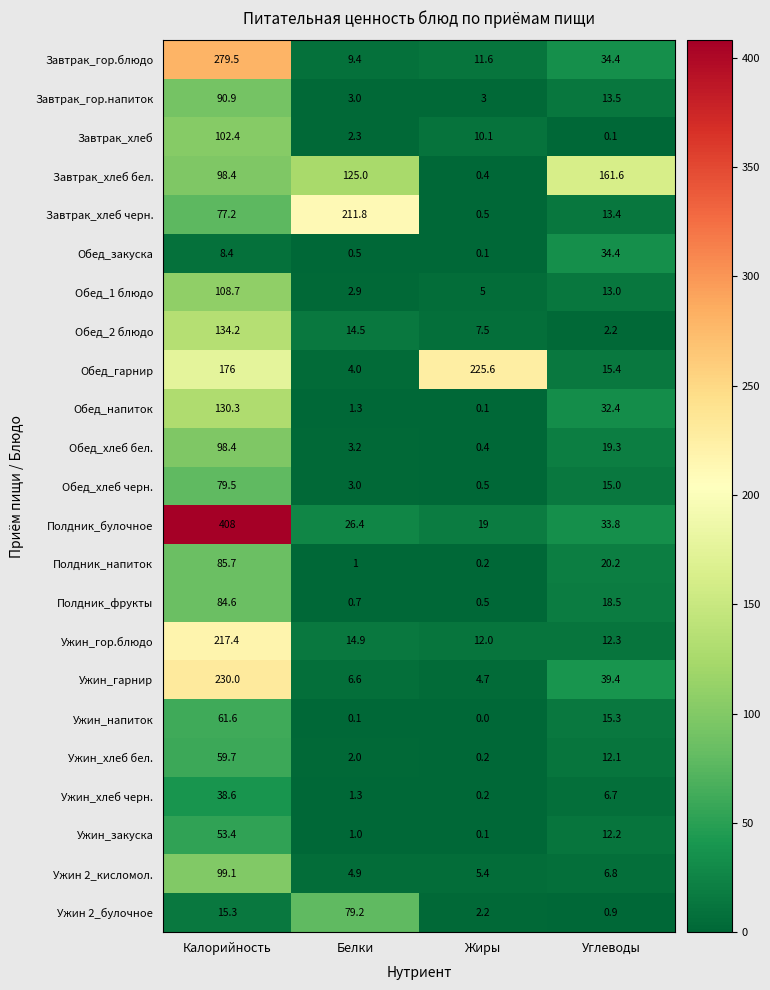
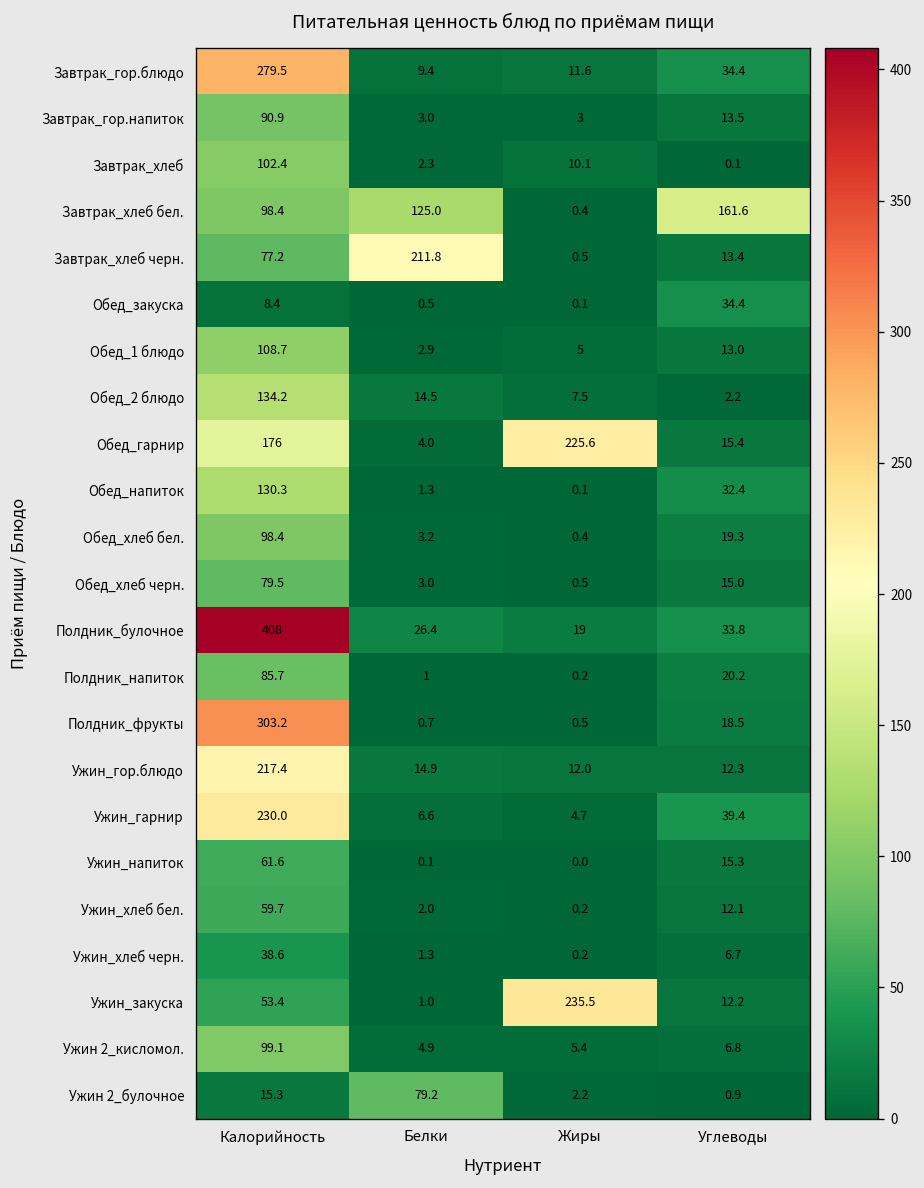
  {
    "Завтрак_гор.блюдо": {
      "Калорийность": 279.5,
      "Белки": 9.4,
      "Жиры": 11.6,
      "Углеводы": 34.4
    },
    "Завтрак_гор.напиток": {
      "Калорийность": 90.9,
      "Белки": 3.0,
      "Жиры": 3,
      "Углеводы": 13.5
    },
    "Завтрак_хлеб": {
      "Калорийность": 102.4,
      "Белки": 2.3,
      "Жиры": 10.1,
      "Углеводы": 0.1
    },
    "Завтрак_хлеб бел.": {
      "Калорийность": 98.4,
      "Белки": 125.0,
      "Жиры": 0.4,
      "Углеводы": 161.6
    },
    "Завтрак_хлеб черн.": {
      "Калорийность": 77.2,
      "Белки": 211.8,
      "Жиры": 0.5,
      "Углеводы": 13.4
    },
    "Обед_закуска": {
      "Калорийность": 8.4,
      "Белки": 0.5,
      "Жиры": 0.1,
      "Углеводы": 34.4
    },
    "Обед_1 блюдо": {
      "Калорийность": 108.7,
      "Белки": 2.9,
      "Жиры": 5,
      "Углеводы": 13.0
    },
    "Обед_2 блюдо": {
      "Калорийность": 134.2,
      "Белки": 14.5,
      "Жиры": 7.5,
      "Углеводы": 2.2
    },
    "Обед_гарнир": {
      "Калорийность": 176,
      "Белки": 4.0,
      "Жиры": 225.6,
      "Углеводы": 15.4
    },
    "Обед_напиток": {
      "Калорийность": 130.3,
      "Белки": 1.3,
      "Жиры": 0.1,
      "Углеводы": 32.4
    },
    "Обед_хлеб бел.": {
      "Калорийность": 98.4,
      "Белки": 3.2,
      "Жиры": 0.4,
      "Углеводы": 19.3
    },
    "Обед_хлеб черн.": {
      "Калорийность": 79.5,
      "Белки": 3.0,
      "Жиры": 0.5,
      "Углеводы": 15.0
    },
    "Полдник_булочное": {
      "Калорийность": 408,
      "Белки": 26.4,
      "Жиры": 19,
      "Углеводы": 33.8
    },
    "Полдник_напиток": {
      "Калорийность": 85.7,
      "Белки": 1,
      "Жиры": 0.2,
      "Углеводы": 20.2
    },
    "Полдник_фрукты": {
-     "Калорийность": 84.6,
+     "Калорийность": 303.2,
      "Белки": 0.7,
      "Жиры": 0.5,
      "Углеводы": 18.5
    },
    "Ужин_гор.блюдо": {
      "Калорийность": 217.4,
      "Белки": 14.9,
      "Жиры": 12.0,
      "Углеводы": 12.3
    },
    "Ужин_гарнир": {
      "Калорийность": 230.0,
      "Белки": 6.6,
      "Жиры": 4.7,
      "Углеводы": 39.4
    },
    "Ужин_напиток": {
      "Калорийность": 61.6,
      "Белки": 0.1,
      "Жиры": 0.0,
      "Углеводы": 15.3
    },
    "Ужин_хлеб бел.": {
      "Калорийность": 59.7,
      "Белки": 2.0,
      "Жиры": 0.2,
      "Углеводы": 12.1
    },
    "Ужин_хлеб черн.": {
      "Калорийность": 38.6,
      "Белки": 1.3,
      "Жиры": 0.2,
      "Углеводы": 6.7
    },
    "Ужин_закуска": {
      "Калорийность": 53.4,
      "Белки": 1.0,
-     "Жиры": 0.1,
+     "Жиры": 235.5,
      "Углеводы": 12.2
    },
    "Ужин 2_кисломол.": {
      "Калорийность": 99.1,
      "Белки": 4.9,
      "Жиры": 5.4,
      "Углеводы": 6.8
    },
    "Ужин 2_булочное": {
      "Калорийность": 15.3,
      "Белки": 79.2,
      "Жиры": 2.2,
      "Углеводы": 0.9
    }
  }
